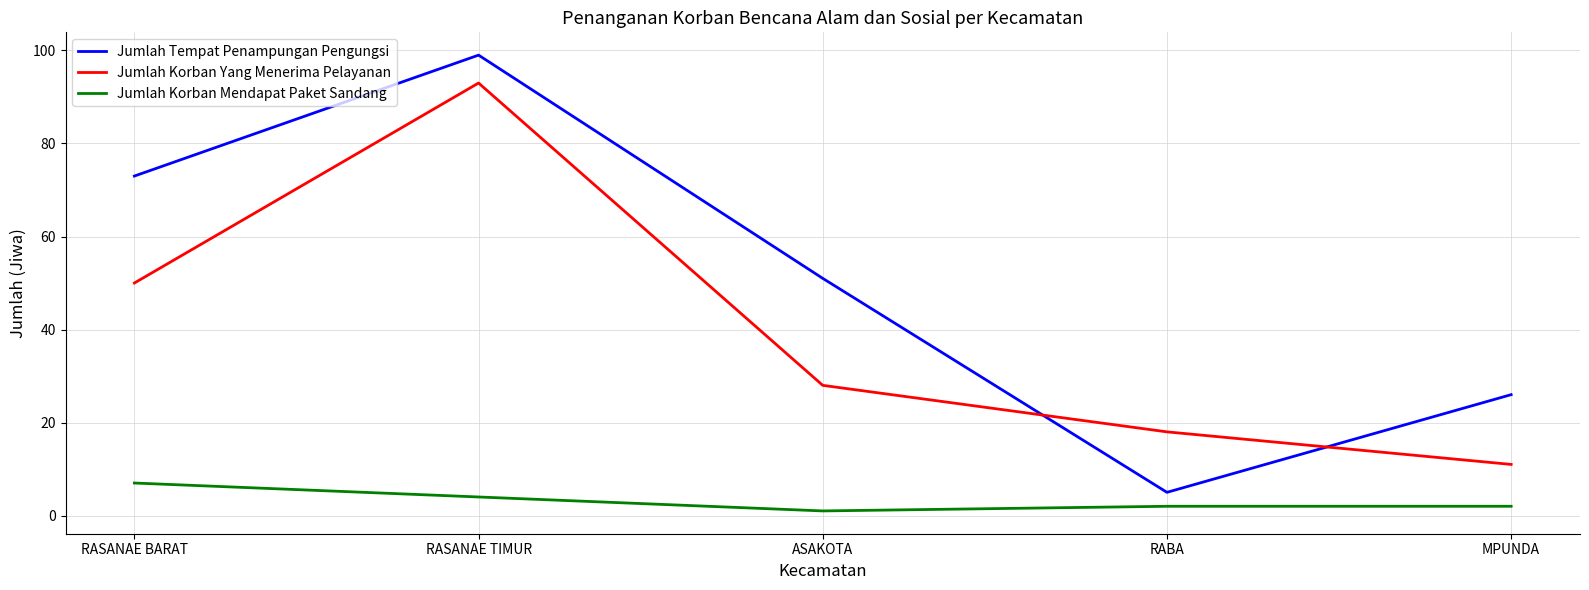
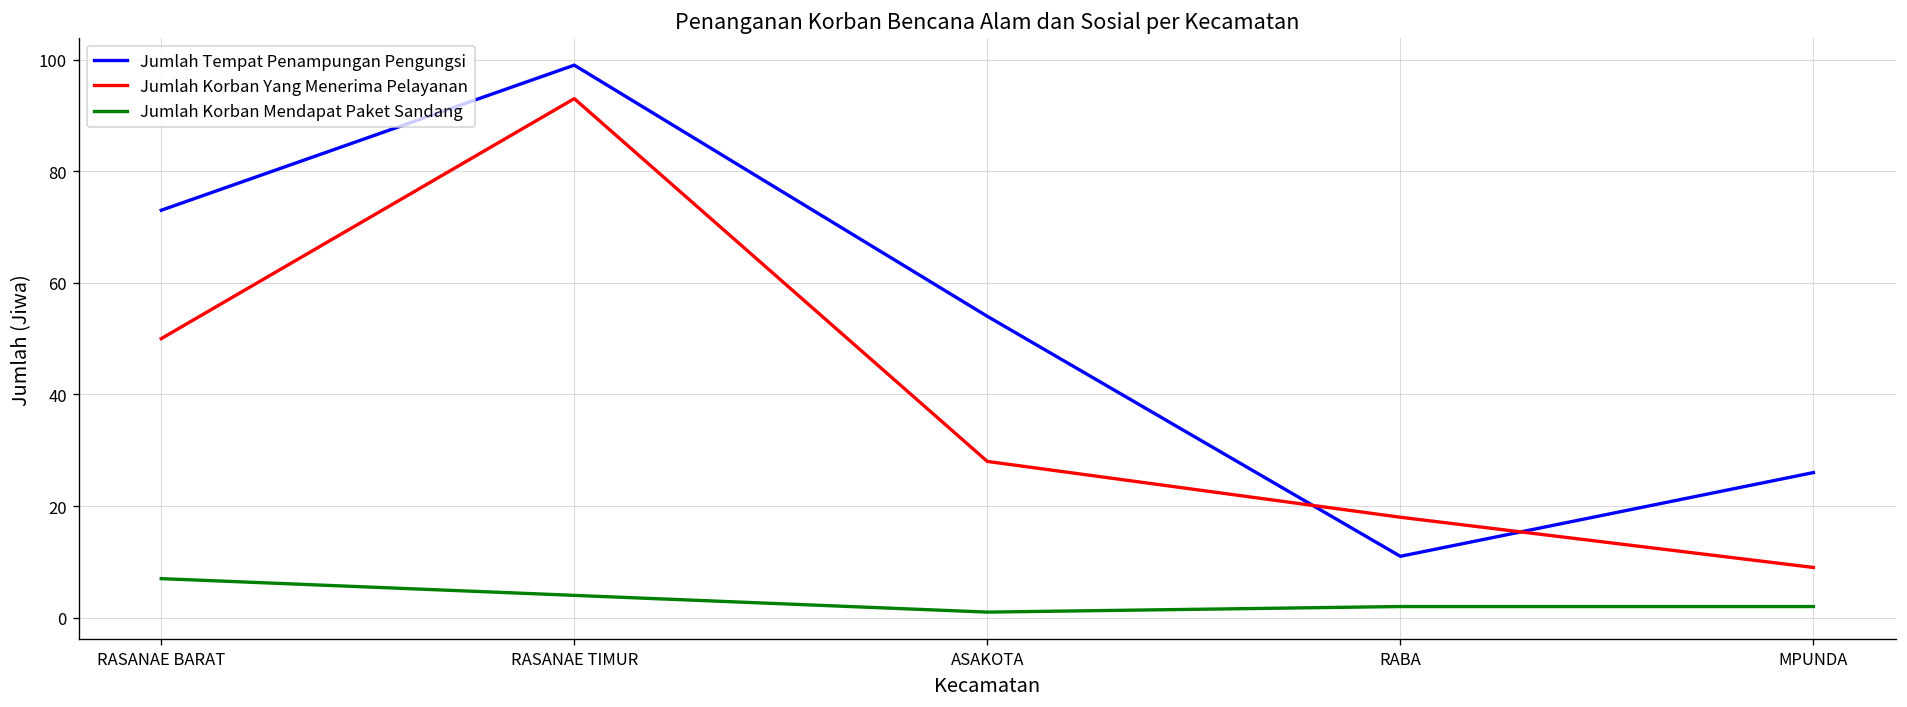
  {
    "Jumlah Tempat Penampungan Pengungsi": {
      "RASANAE BARAT": 73,
      "RASANAE TIMUR": 99,
-     "ASAKOTA": 51,
-     "RABA": 5,
+     "ASAKOTA": 54,
+     "RABA": 11,
      "MPUNDA": 26
    },
    "Jumlah Korban Yang Menerima Pelayanan": {
      "RASANAE BARAT": 50,
      "RASANAE TIMUR": 93,
      "ASAKOTA": 28,
      "RABA": 18,
-     "MPUNDA": 11
+     "MPUNDA": 9
    },
    "Jumlah Korban Mendapat Paket Sandang": {
      "RASANAE BARAT": 7,
      "RASANAE TIMUR": 4,
      "ASAKOTA": 1,
      "RABA": 2,
      "MPUNDA": 2
    }
  }
